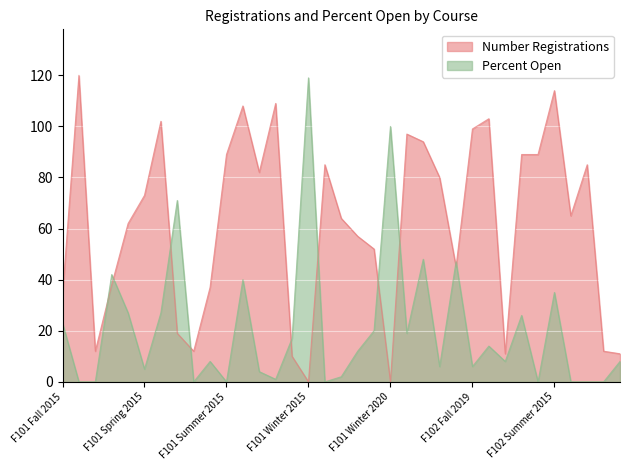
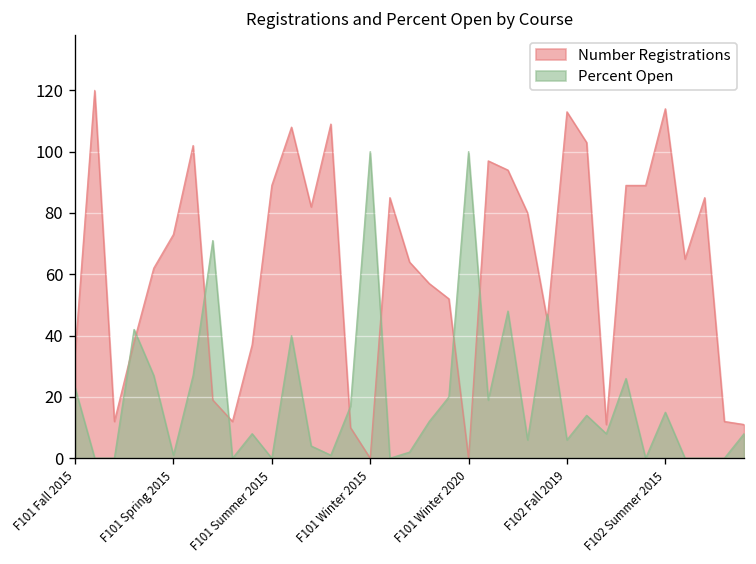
  {
    "Number Registrations": {
      "F101 Fall 2015": 34,
      "F101 Spring 2015": 73,
      "F101 Summer 2015": 89,
      "F101 Winter 2015": 0,
      "F101 Winter 2020": 0,
-     "F102 Fall 2019": 99,
+     "F102 Fall 2019": 113,
      "F102 Summer 2015": 114
    },
    "Percent Open": {
      "F101 Fall 2015": 23,
-     "F101 Spring 2015": 5,
+     "F101 Spring 2015": 1,
      "F101 Summer 2015": 0,
-     "F101 Winter 2015": 119,
+     "F101 Winter 2015": 100,
      "F101 Winter 2020": 100,
      "F102 Fall 2019": 6,
-     "F102 Summer 2015": 35
+     "F102 Summer 2015": 15
    }
  }
